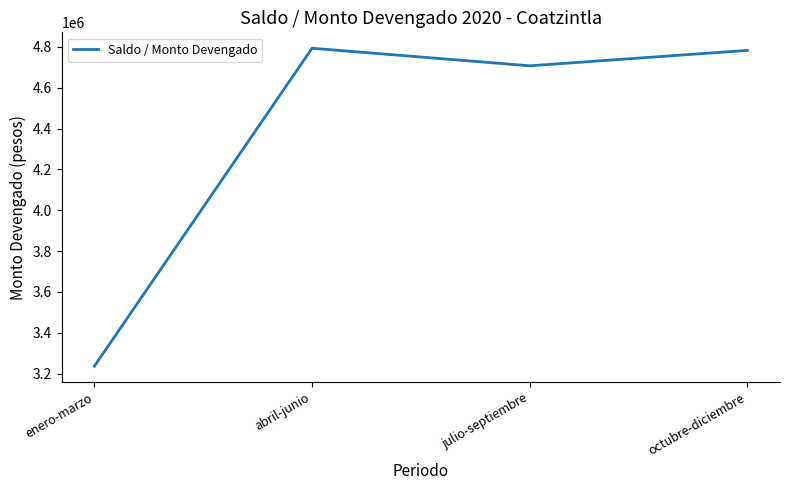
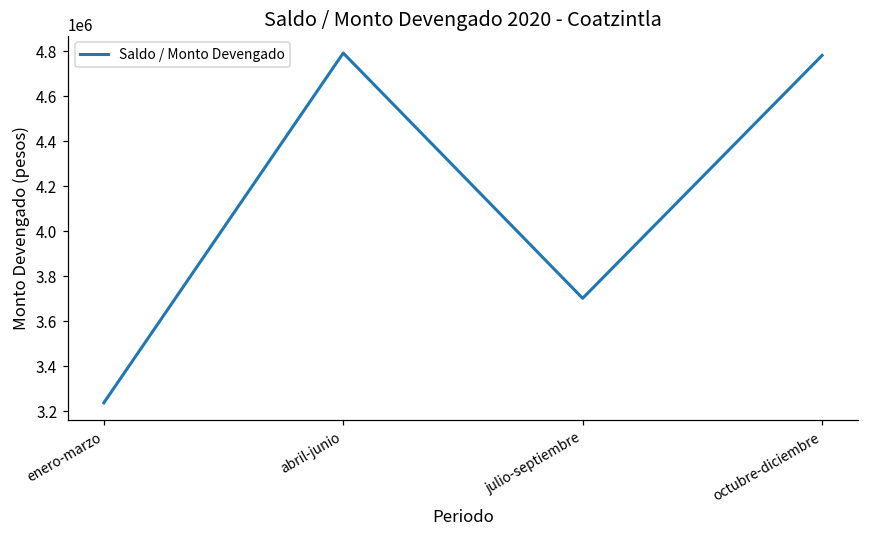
  {
    "enero-marzo": 3240000,
    "abril-junio": 4790000,
-   "julio-septiembre": 4710000,
+   "julio-septiembre": 3700000,
    "octubre-diciembre": 4780000
  }
